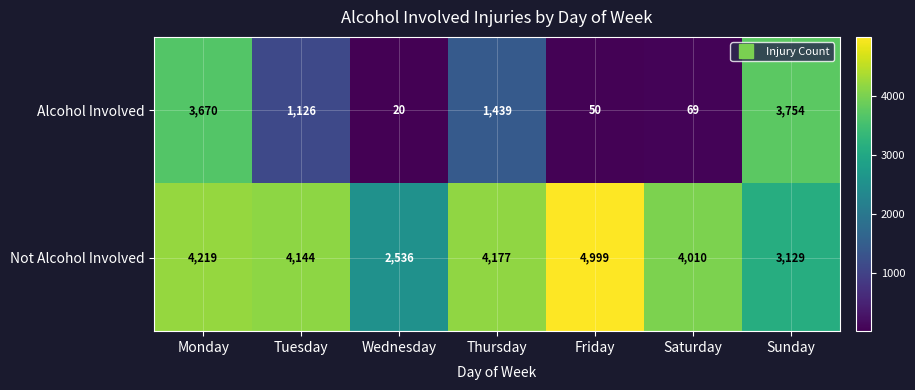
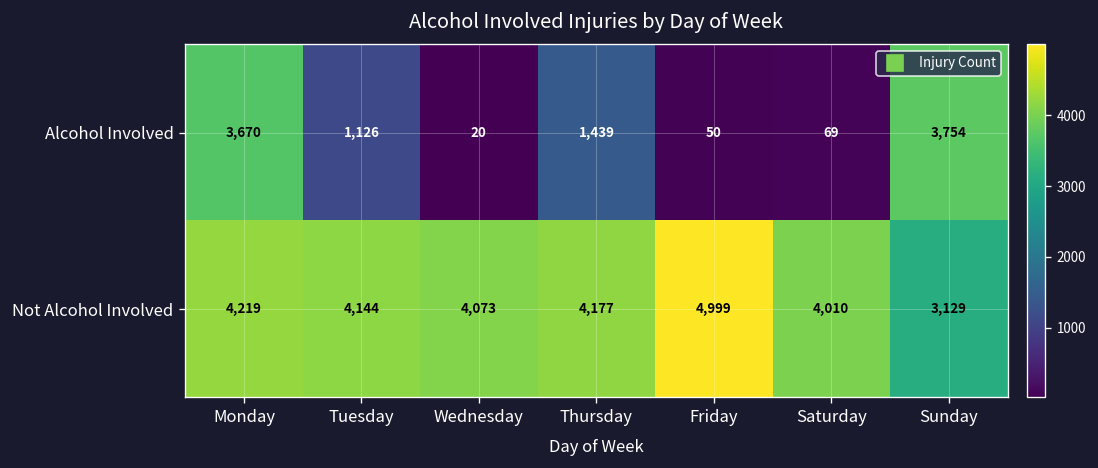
  {
    "Alcohol Involved": {
      "Monday": "3,670",
      "Tuesday": "1,126",
      "Wednesday": "20",
      "Thursday": "1,439",
      "Friday": "50",
      "Saturday": "69",
      "Sunday": "3,754"
    },
    "Not Alcohol Involved": {
      "Monday": "4,219",
      "Tuesday": "4,144",
-     "Wednesday": "2,536",
+     "Wednesday": "4,073",
      "Thursday": "4,177",
      "Friday": "4,999",
      "Saturday": "4,010",
      "Sunday": "3,129"
    }
  }
